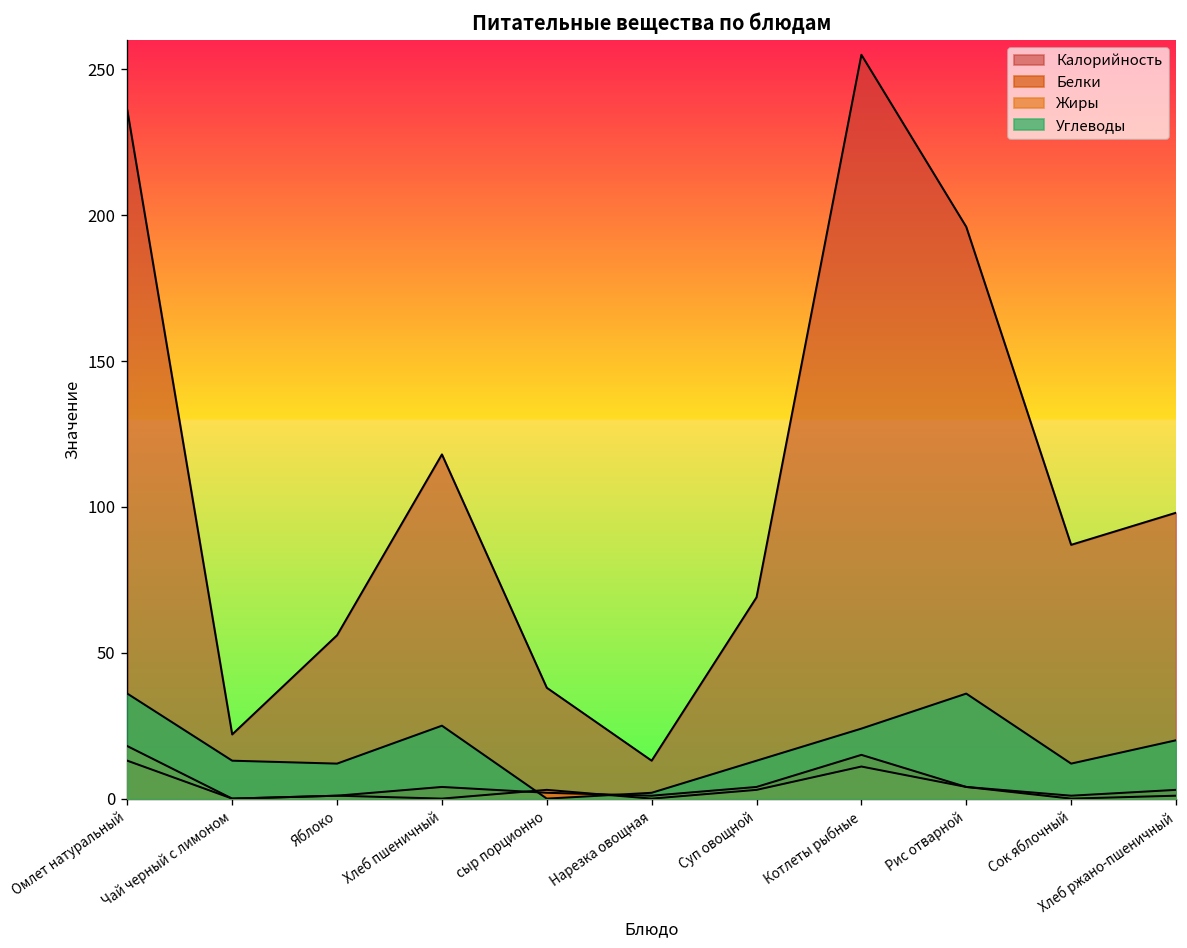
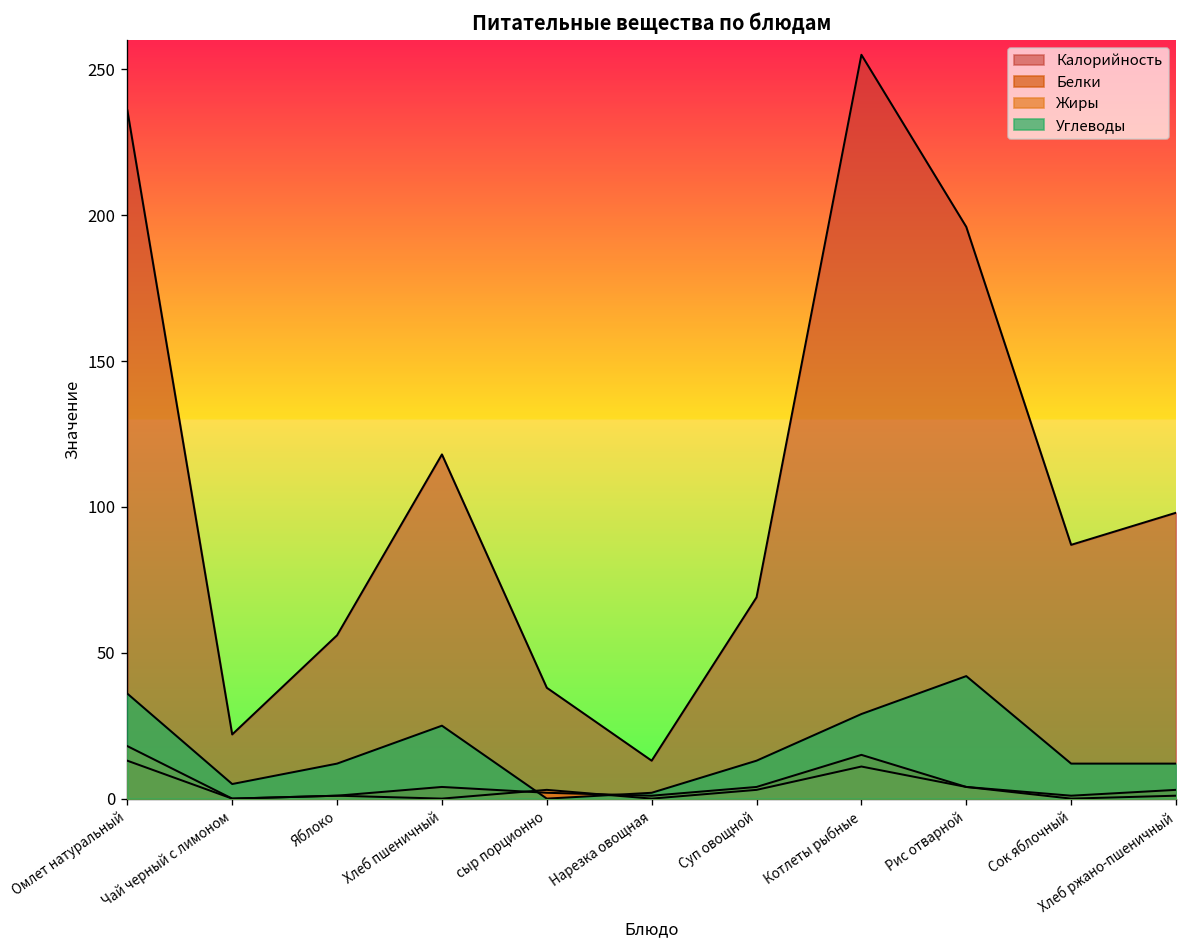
  {
    "Углеводы": {
      "Омлет натуральный": 36,
-     "Чай черный с лимоном": 13,
+     "Чай черный с лимоном": 5,
      "Яблоко": 12,
      "Хлеб пшеничный": 25,
      "сыр порционно": 0,
      "Суп овощной": 13,
-     "Котлеты рыбные": 24,
-     "Рис отварной": 36,
+     "Котлеты рыбные": 29,
+     "Рис отварной": 42,
      "Сок яблочный": 12,
-     "Хлеб ржано-пшеничный": 20
+     "Хлеб ржано-пшеничный": 12
    }
  }
